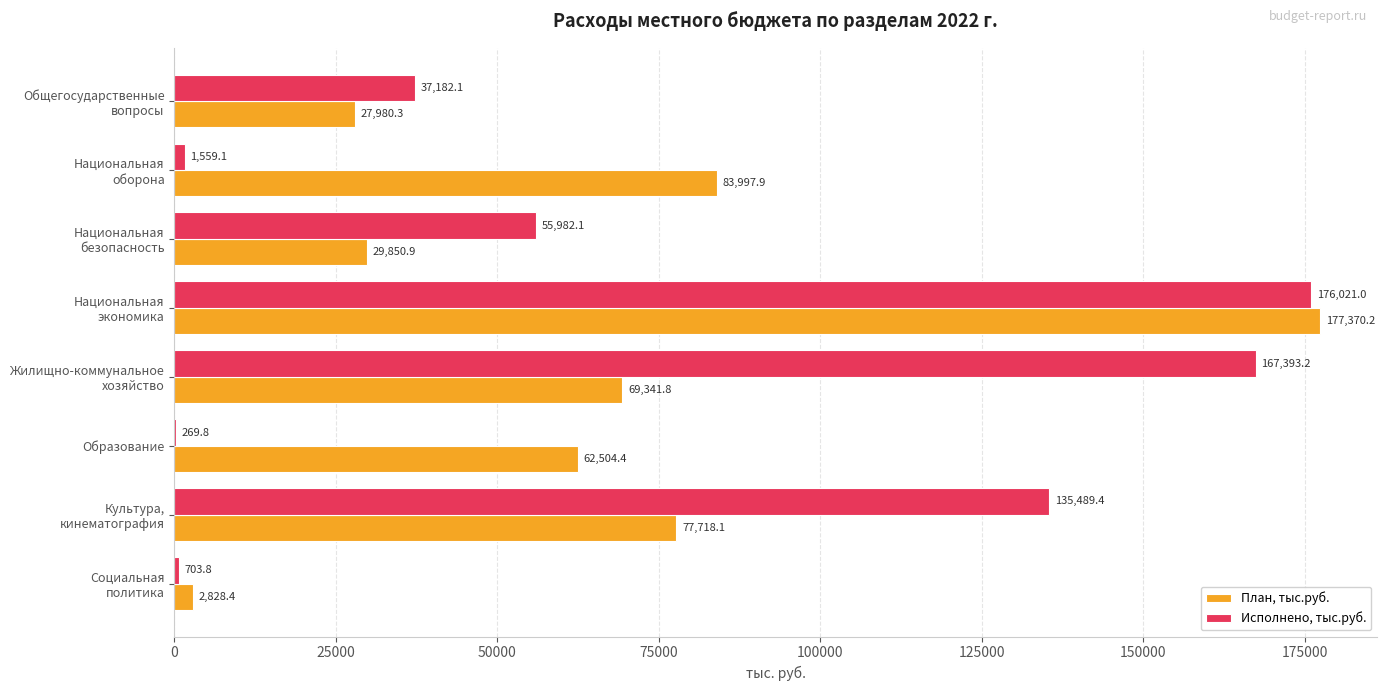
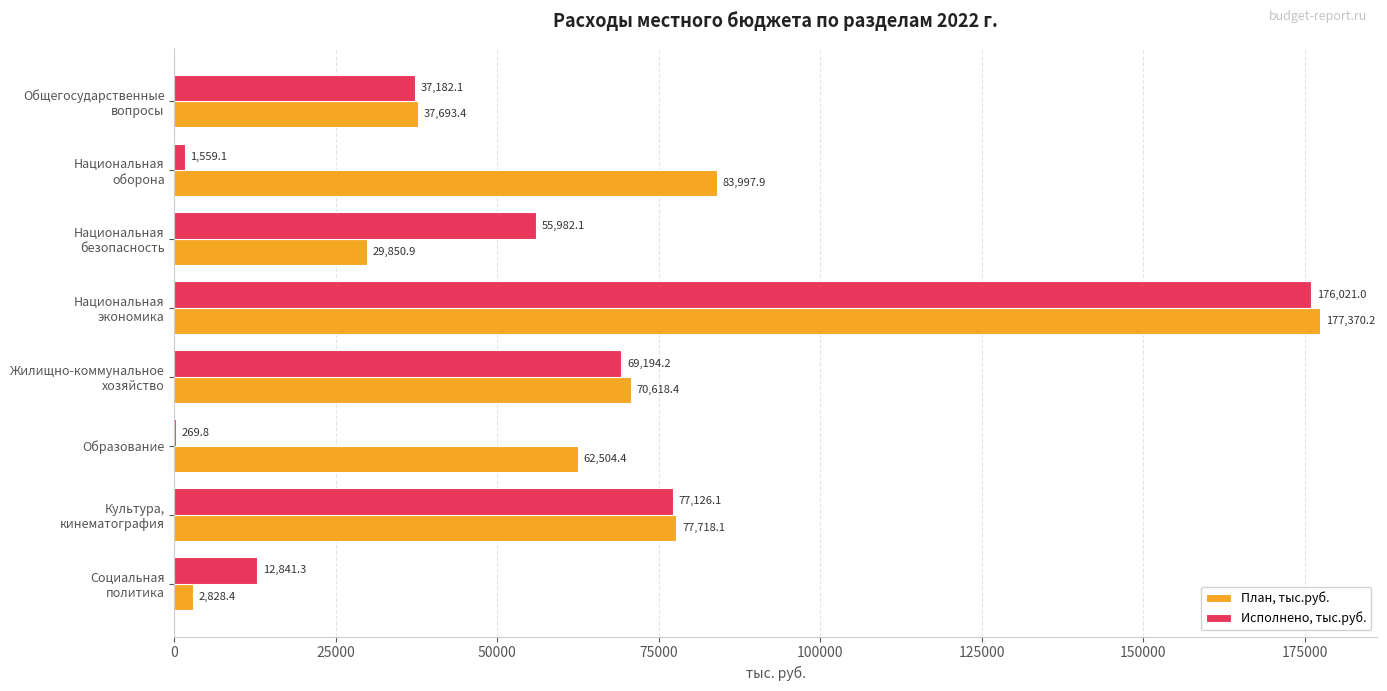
  {
    "План, тыс.руб.": {
-     "Общегосударственные вопросы": "27,980.3",
+     "Общегосударственные вопросы": "37,693.4",
      "Национальная оборона": "83,997.9",
      "Национальная безопасность": "29,850.9",
      "Национальная экономика": "177,370.2",
-     "Жилищно-коммунальное хозяйство": "69,341.8",
+     "Жилищно-коммунальное хозяйство": "70,618.4",
      "Образование": "62,504.4",
      "Культура, кинематография": "77,718.1",
      "Социальная политика": "2,828.4"
    },
    "Исполнено, тыс.руб.": {
      "Общегосударственные вопросы": "37,182.1",
      "Национальная оборона": "1,559.1",
      "Национальная безопасность": "55,982.1",
      "Национальная экономика": "176,021.0",
-     "Жилищно-коммунальное хозяйство": "167,393.2",
+     "Жилищно-коммунальное хозяйство": "69,194.2",
      "Образование": "269.8",
-     "Культура, кинематография": "135,489.4",
-     "Социальная политика": "703.8"
+     "Культура, кинематография": "77,126.1",
+     "Социальная политика": "12,841.3"
    }
  }
